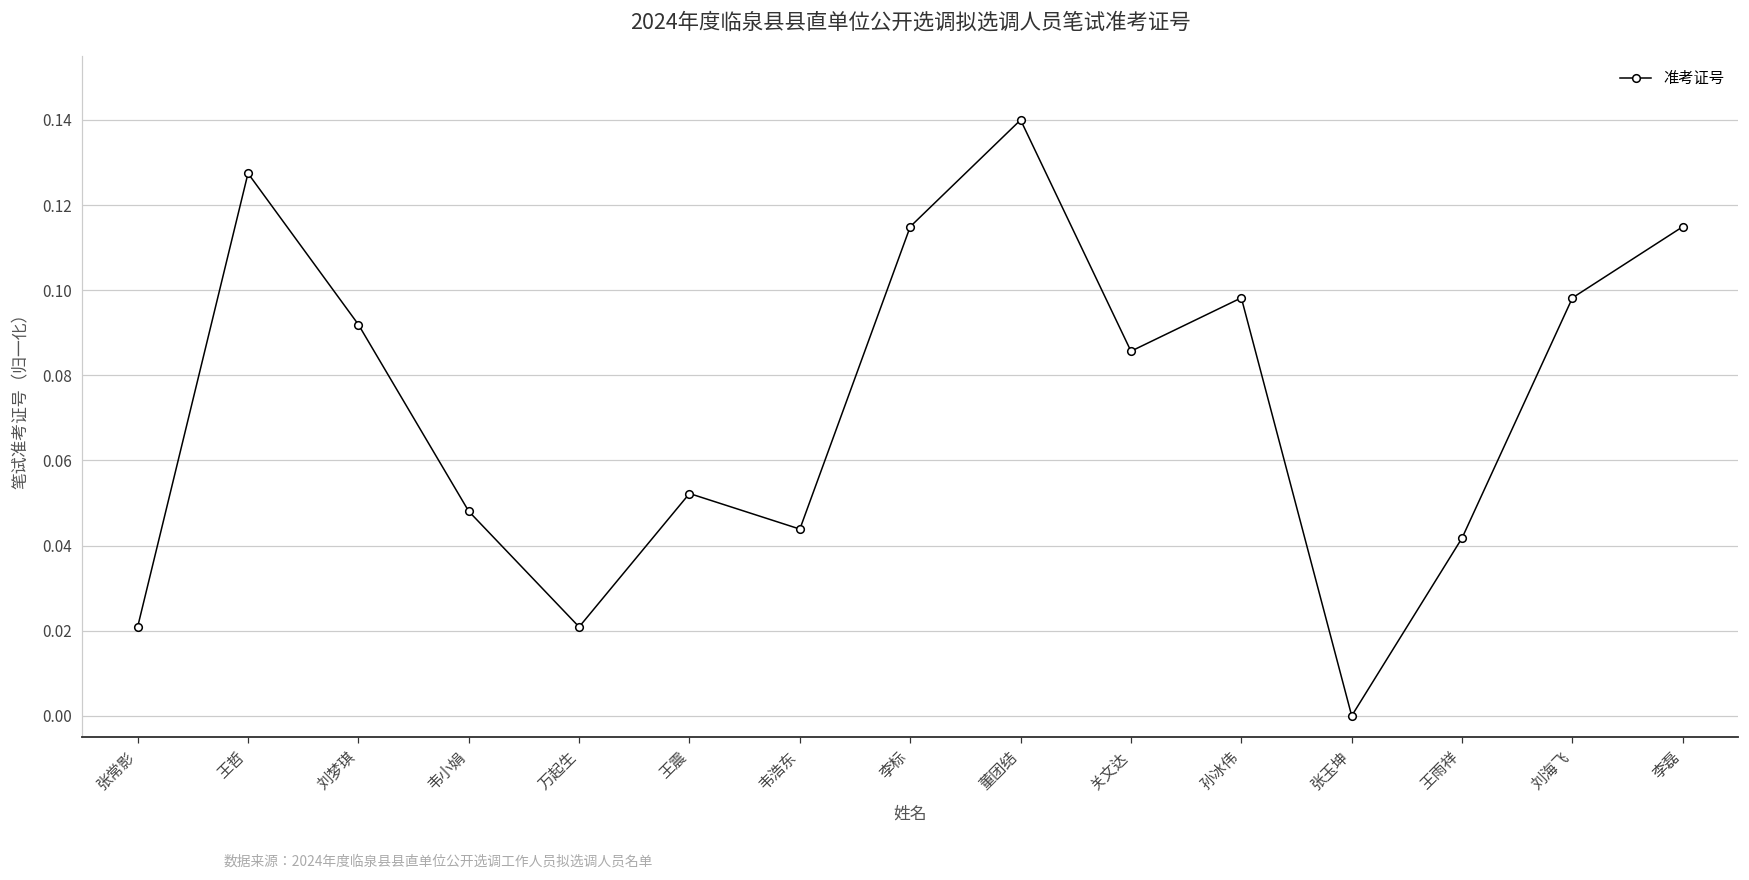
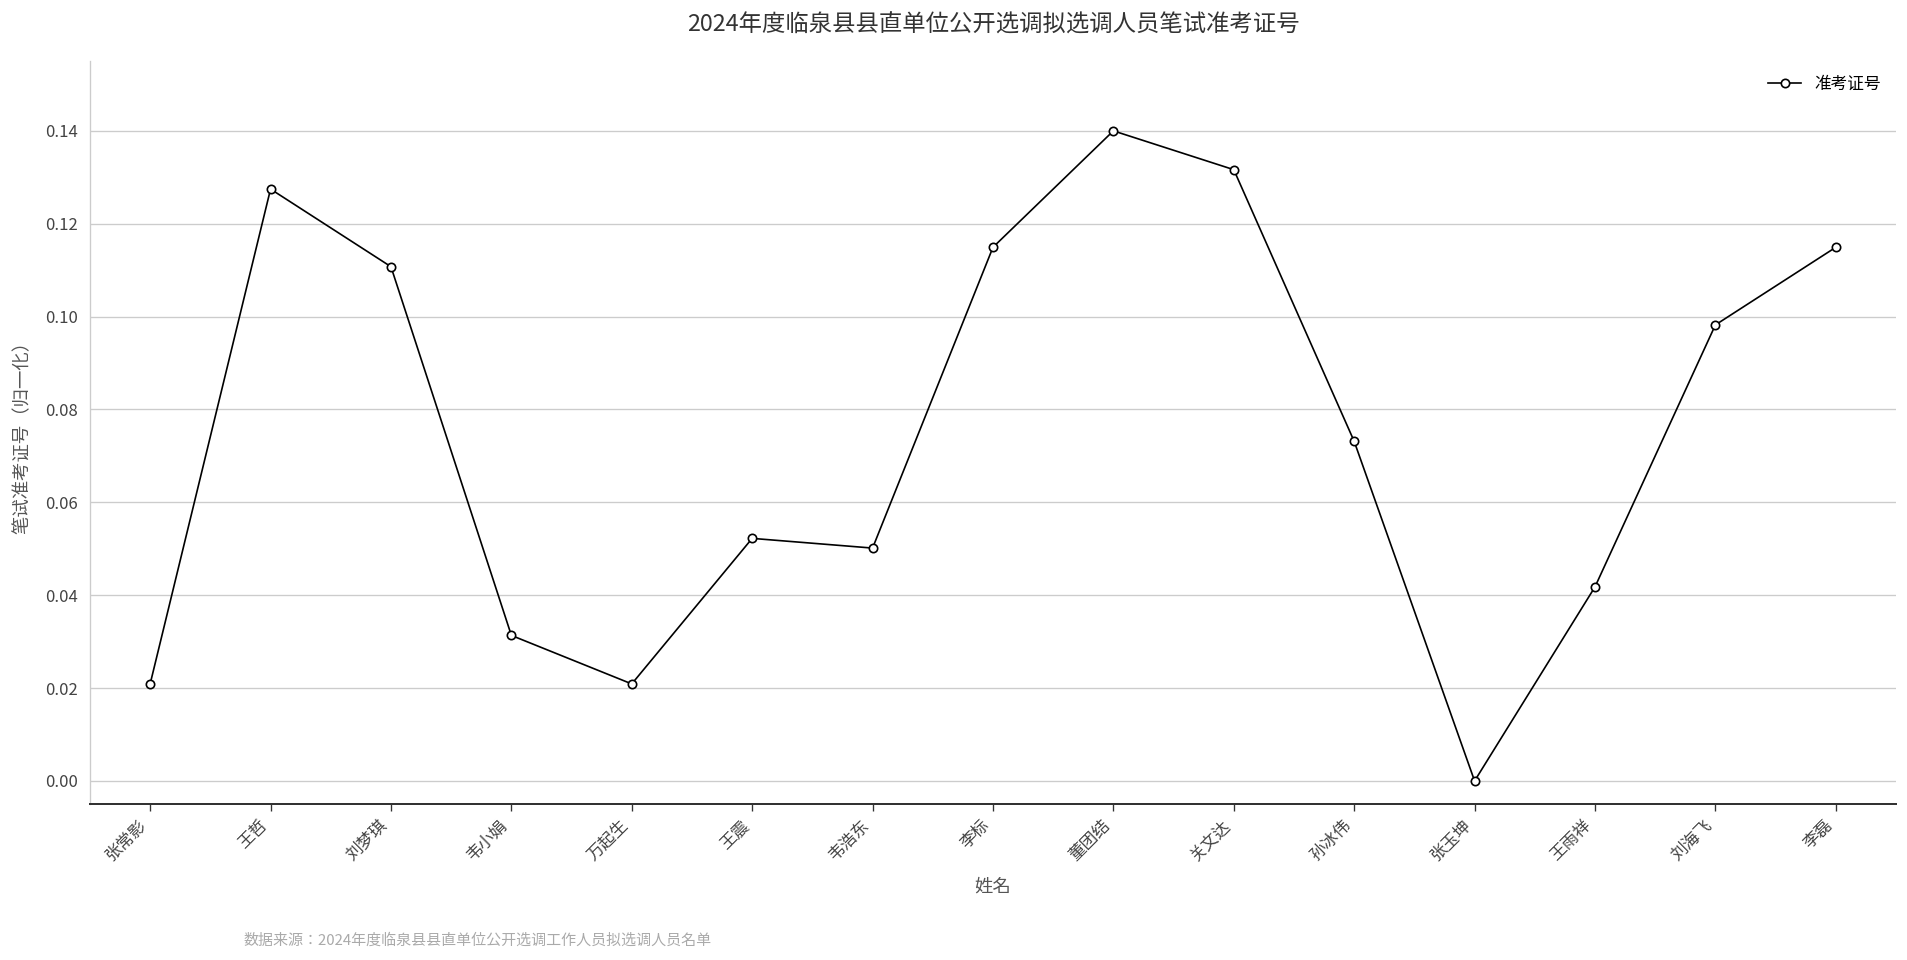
  {
    "张常影": 0.021,
    "王哲": 0.127,
-   "刘梦琪": 0.092,
-   "韦小娟": 0.048,
+   "刘梦琪": 0.111,
+   "韦小娟": 0.031,
    "万起生": 0.021,
    "王震": 0.052,
-   "韦浩东": 0.044,
+   "韦浩东": 0.050,
    "李标": 0.115,
    "董团结": 0.140,
-   "关文达": 0.086,
-   "孙冰伟": 0.098,
+   "关文达": 0.132,
+   "孙冰伟": 0.073,
    "张玉坤": 0.000,
    "王雨祥": 0.042,
    "刘海飞": 0.098,
    "李磊": 0.115
  }
